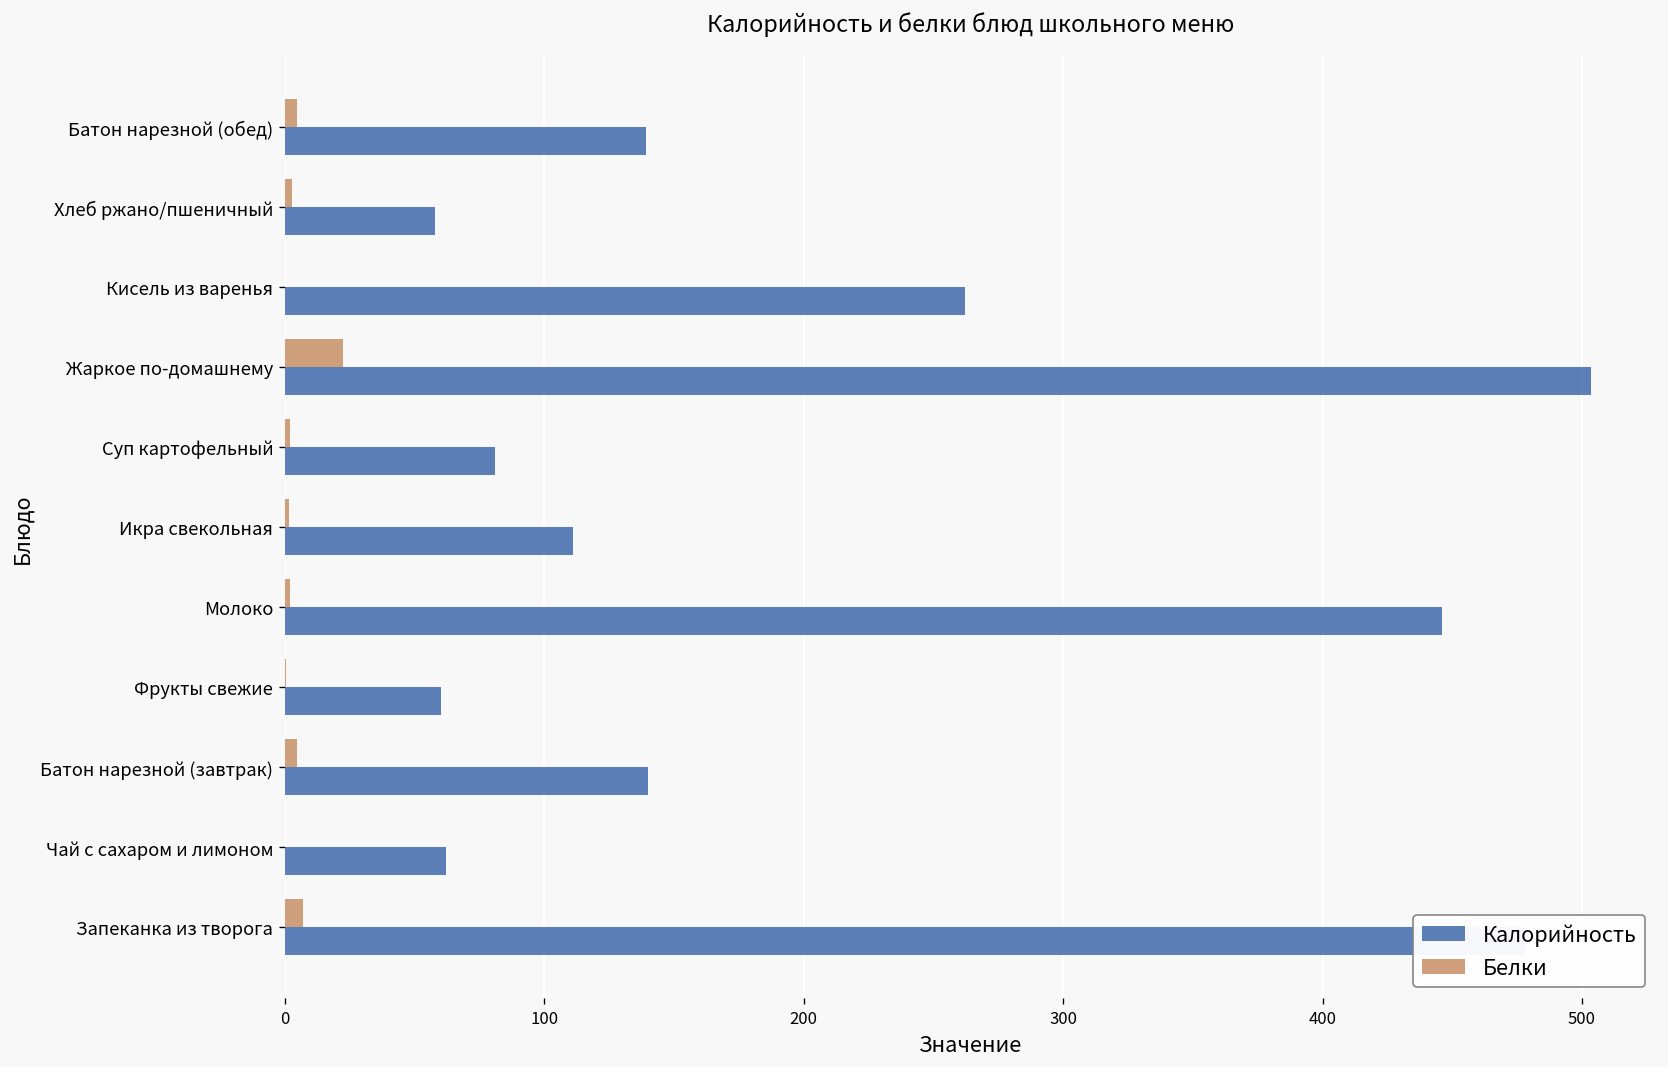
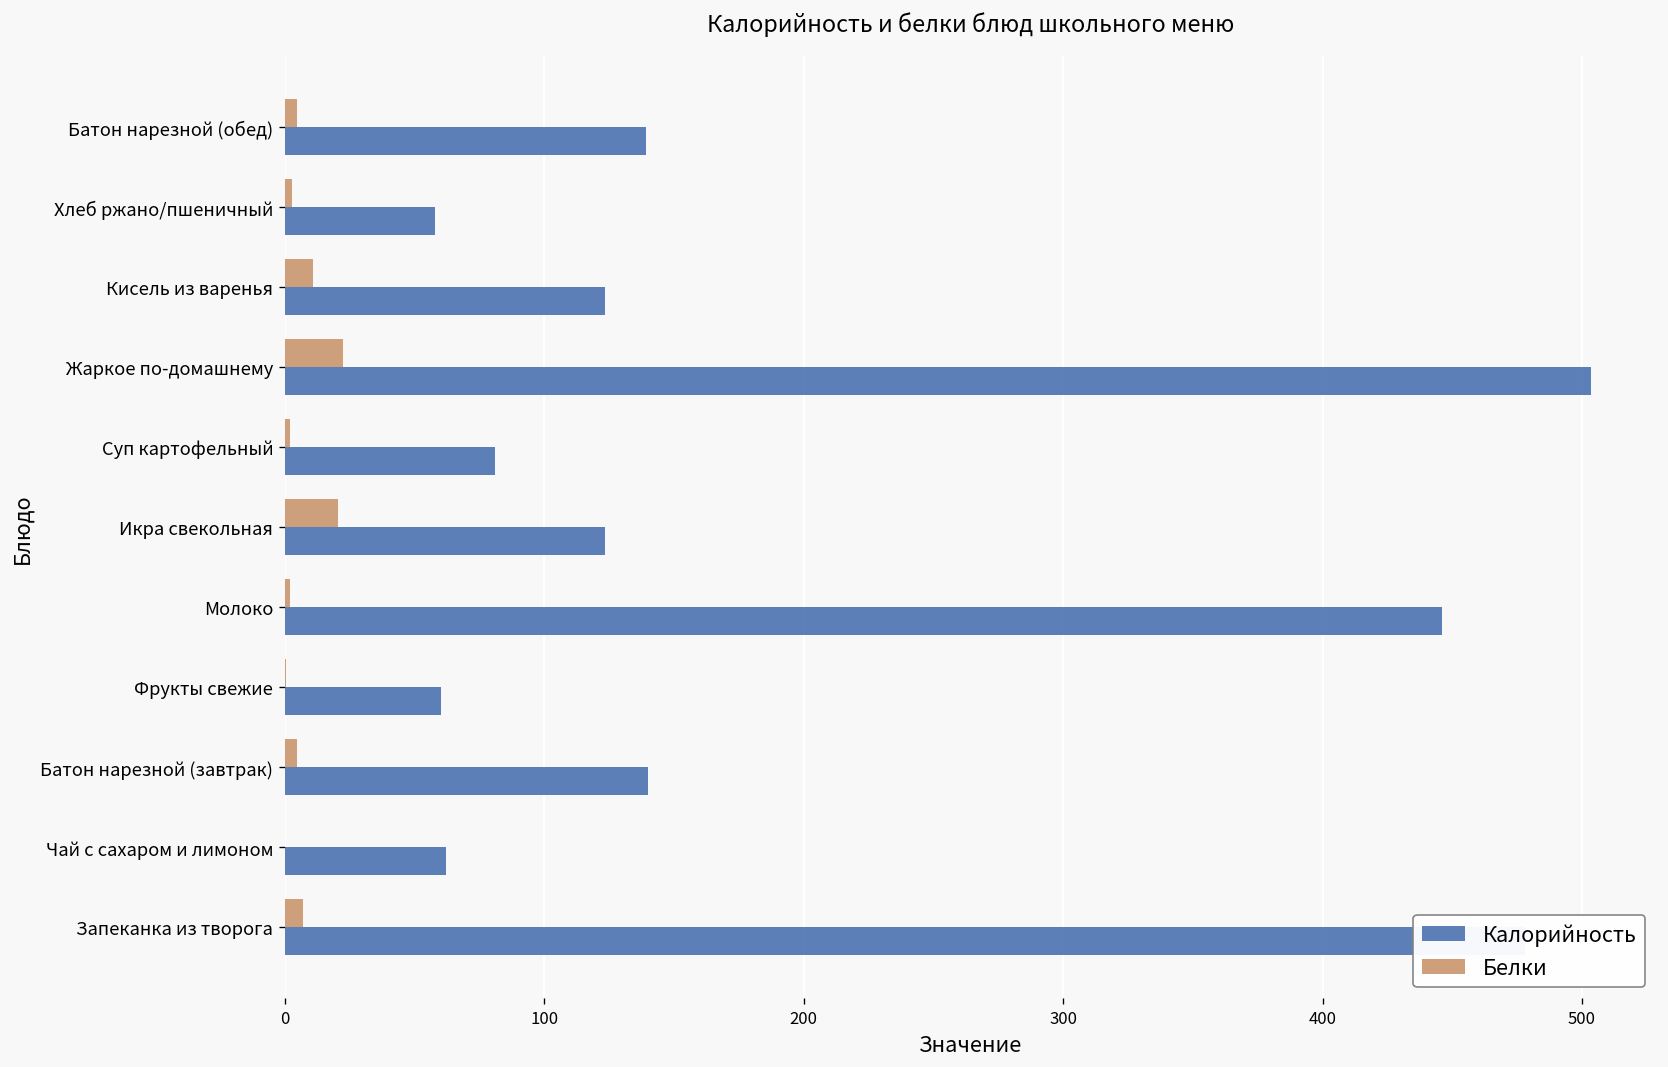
  {
    "Калорийность": {
      "Батон нарезной (обед)": 139,
      "Хлеб ржано/пшеничный": 58,
-     "Кисель из варенья": 262,
+     "Кисель из варенья": 123,
      "Жаркое по-домашнему": 503,
      "Суп картофельный": 81,
-     "Икра свекольная": 111,
+     "Икра свекольная": 123,
      "Молоко": 446,
      "Фрукты свежие": 60,
      "Батон нарезной (завтрак)": 140,
      "Чай с сахаром и лимоном": 62
    },
    "Белки": {
      "Батон нарезной (обед)": 5,
      "Хлеб ржано/пшеничный": 3,
-     "Кисель из варенья": 0,
+     "Кисель из варенья": 11,
      "Жаркое по-домашнему": 22,
      "Суп картофельный": 2,
-     "Икра свекольная": 1,
+     "Икра свекольная": 21,
      "Молоко": 2,
      "Батон нарезной (завтрак)": 5,
      "Запеканка из творога": 7
    }
  }
